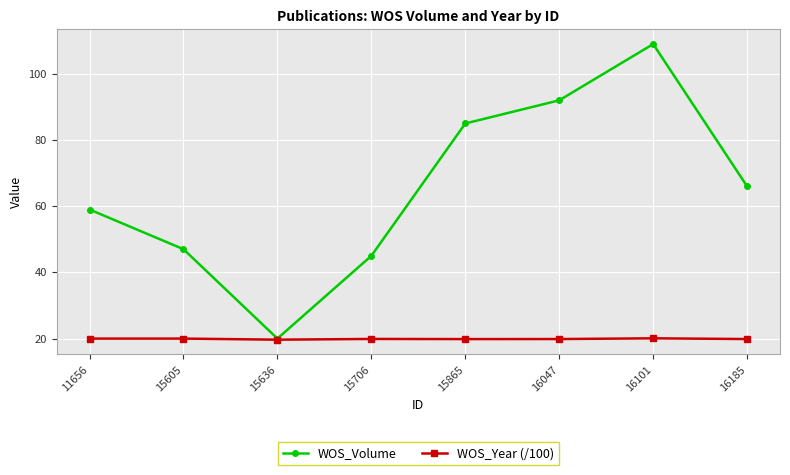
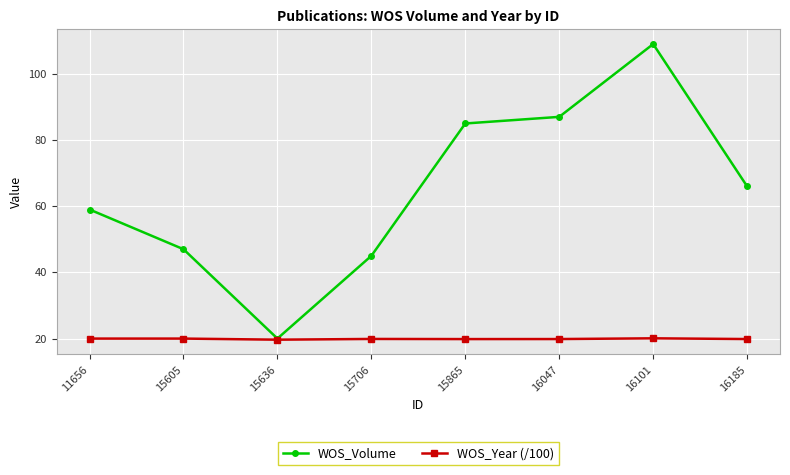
  {
    "WOS_Volume": {
      "11656": 59,
      "15605": 47,
      "15706": 45,
      "15865": 85,
-     "16047": 92,
+     "16047": 87,
      "16101": 109,
      "16185": 66
    },
    "WOS_Year (/100)": {
      "11656": 20,
      "15605": 20,
      "15706": 20,
      "15865": 20,
      "16047": 20,
      "16101": 20,
      "16185": 20
    }
  }
